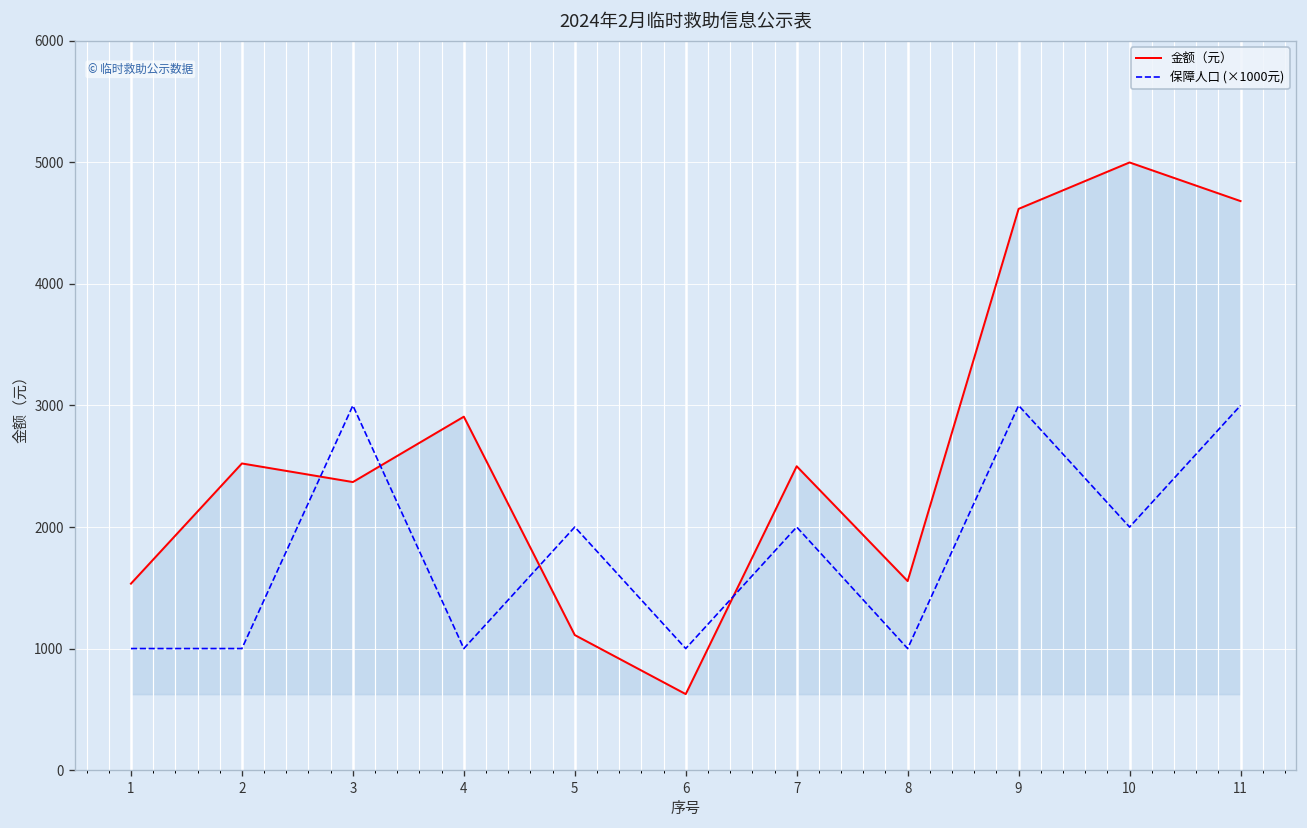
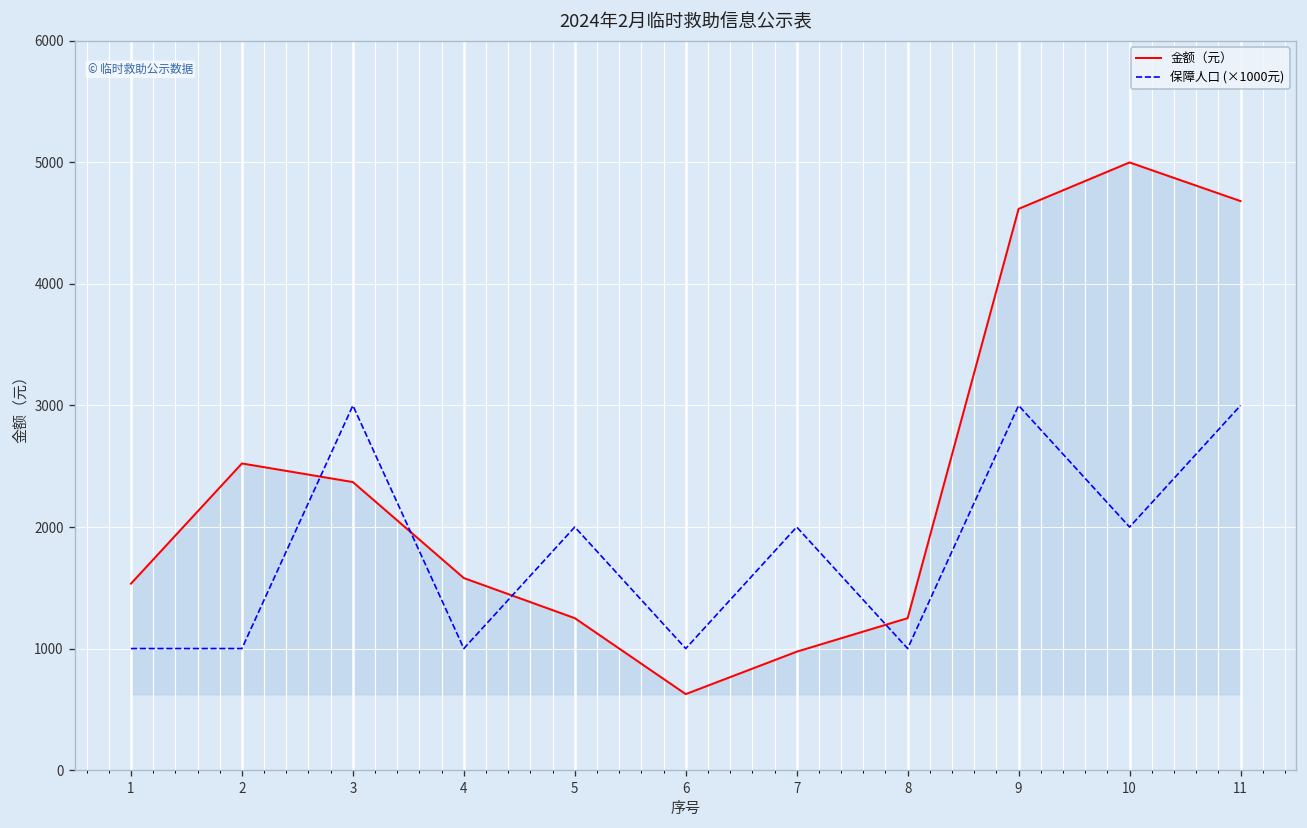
  {
    "金额（元）": {
      "1": 1530,
      "2": 2520,
      "3": 2370,
-     "4": 2910,
-     "5": 1110,
+     "4": 1580,
+     "5": 1250,
      "6": 630,
-     "7": 2500,
-     "8": 1560,
+     "7": 970,
+     "8": 1250,
      "9": 4620,
      "10": 5000,
      "11": 4680
    },
    "保障人口 (×1000元)": {
      "1": 1000,
      "2": 1000,
      "3": 3000,
      "4": 1000,
      "5": 2000,
      "6": 1000,
      "7": 2000,
      "8": 1000,
      "9": 3000,
      "10": 2000,
      "11": 3000
    }
  }
